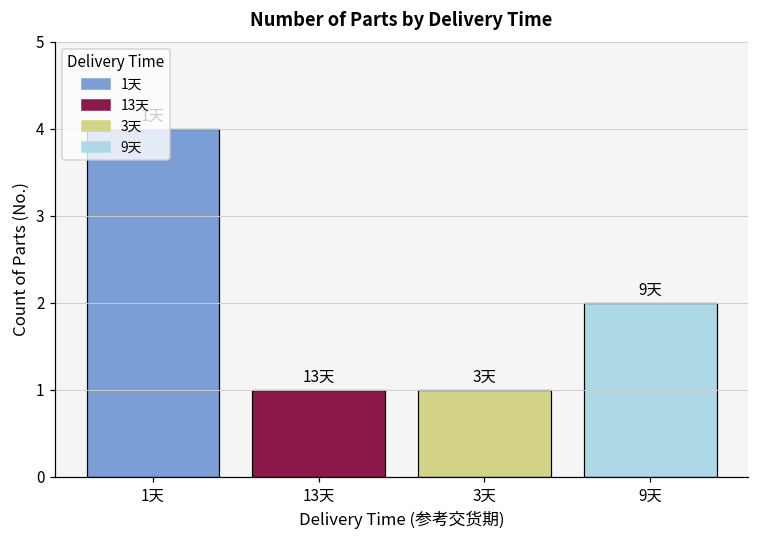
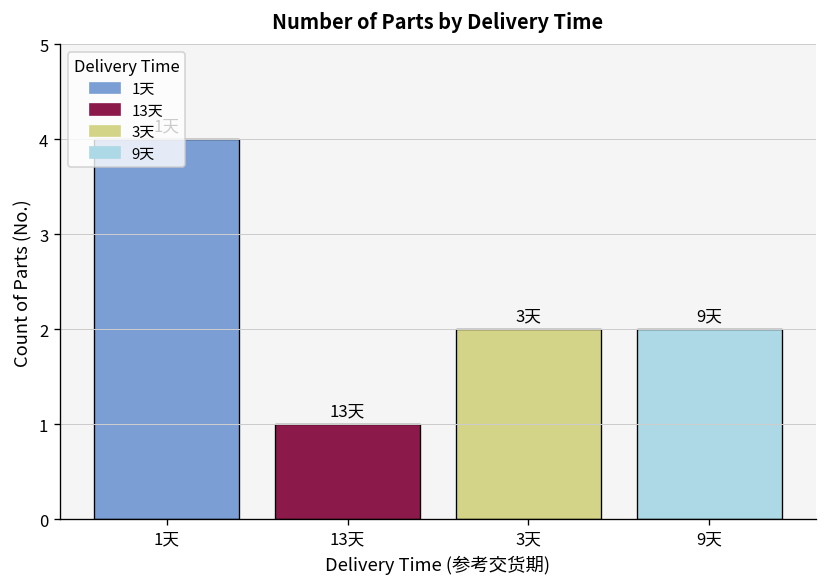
  {
-   "3天": 1
+   "3天": 2
  }
